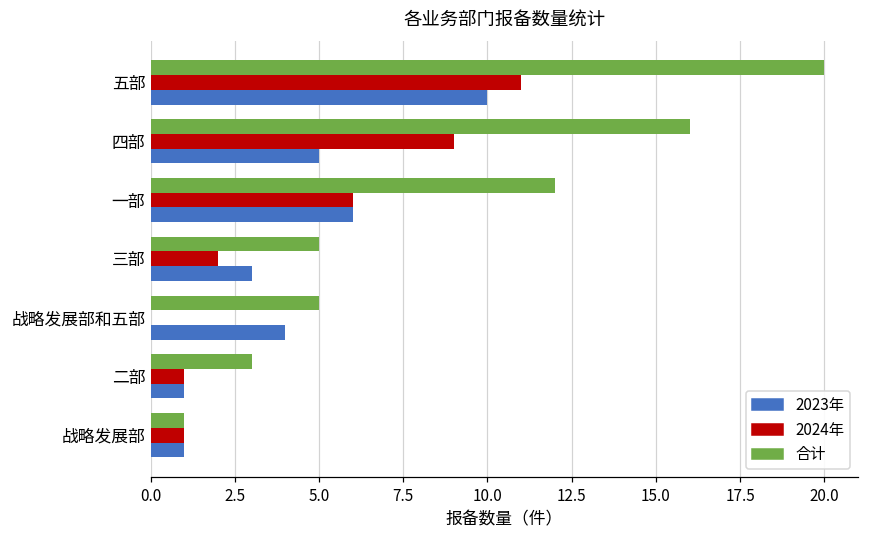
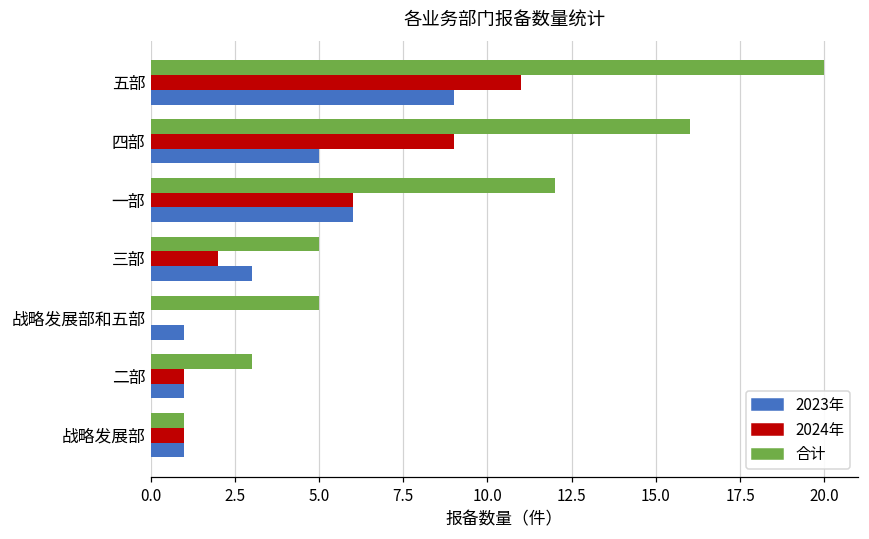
  {
    "2023年": {
-     "五部": 10,
+     "五部": 9,
      "四部": 5,
      "一部": 6,
      "三部": 3,
-     "战略发展部和五部": 4,
+     "战略发展部和五部": 1,
      "二部": 1,
      "战略发展部": 1
    },
    "2024年": {
      "五部": 11,
      "四部": 9,
      "一部": 6,
      "三部": 2,
      "战略发展部和五部": 0,
      "二部": 1,
      "战略发展部": 1
    },
    "合计": {
      "五部": 20,
      "四部": 16,
      "一部": 12,
      "三部": 5,
      "战略发展部和五部": 5,
      "二部": 3,
      "战略发展部": 1
    }
  }
